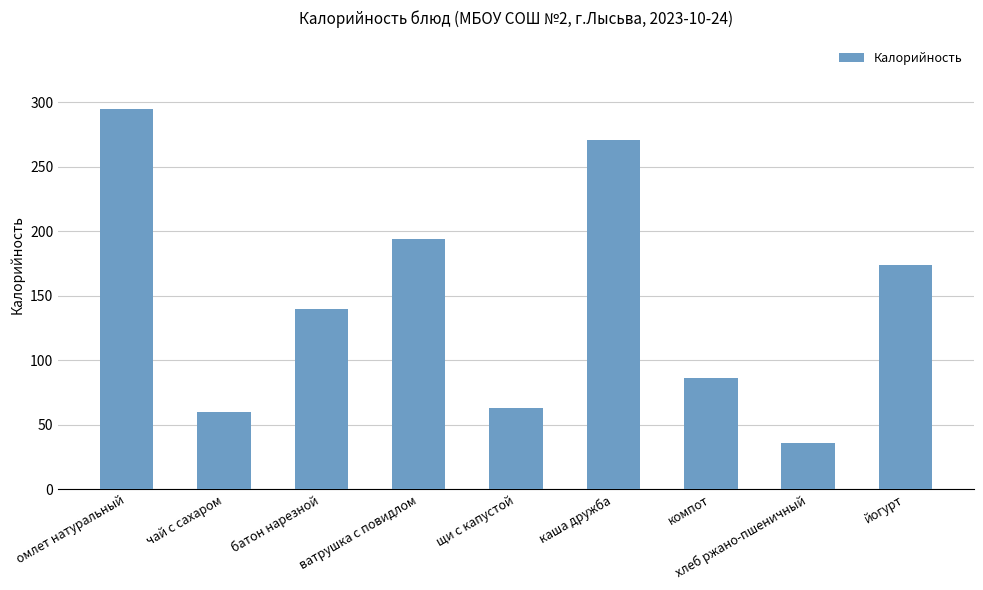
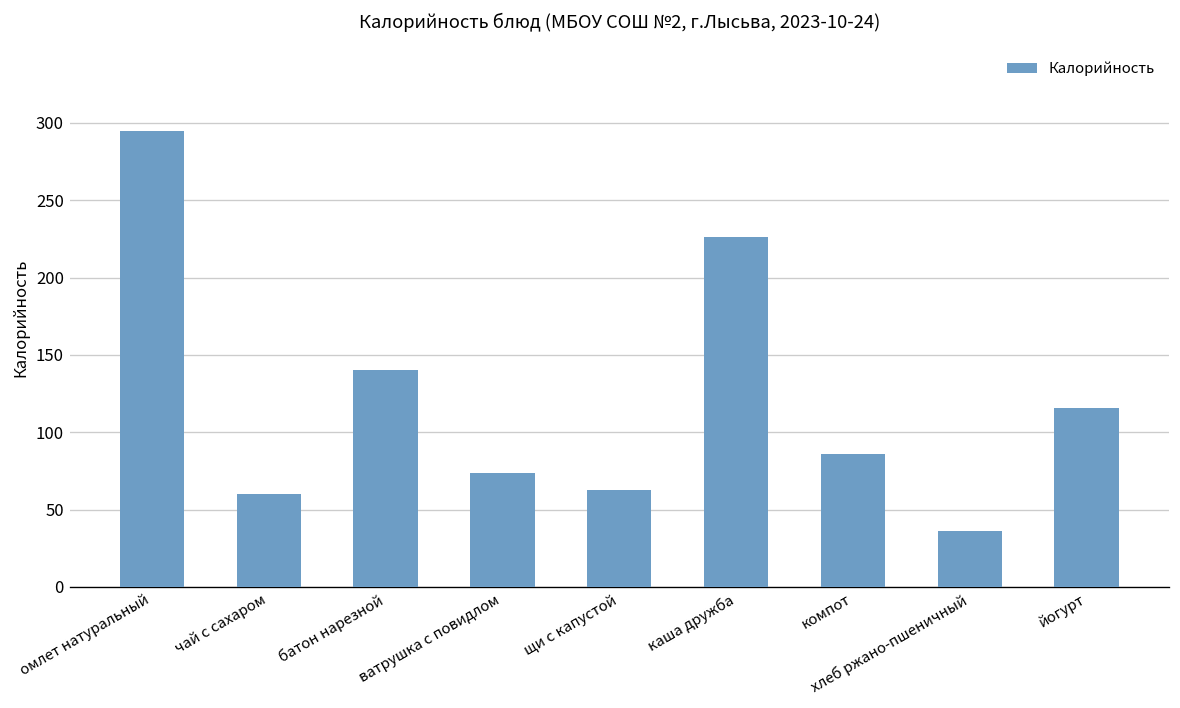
  {
    "омлет натуральный": 295,
    "чай с сахаром": 60,
    "батон нарезной": 140,
-   "ватрушка с повидлом": 194,
+   "ватрушка с повидлом": 74,
    "щи с капустой": 63,
-   "каша дружба": 271,
+   "каша дружба": 226,
    "компот": 86,
    "хлеб ржано-пшеничный": 36,
-   "йогурт": 174
+   "йогурт": 116
  }
